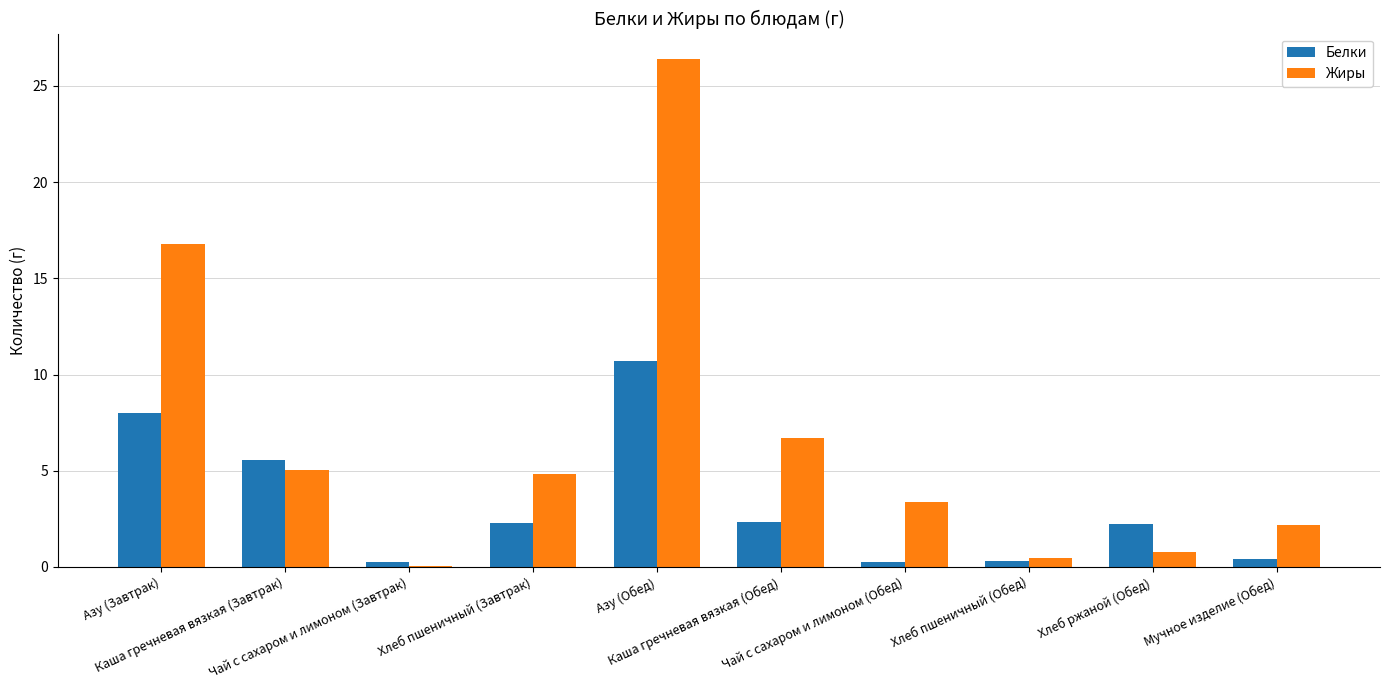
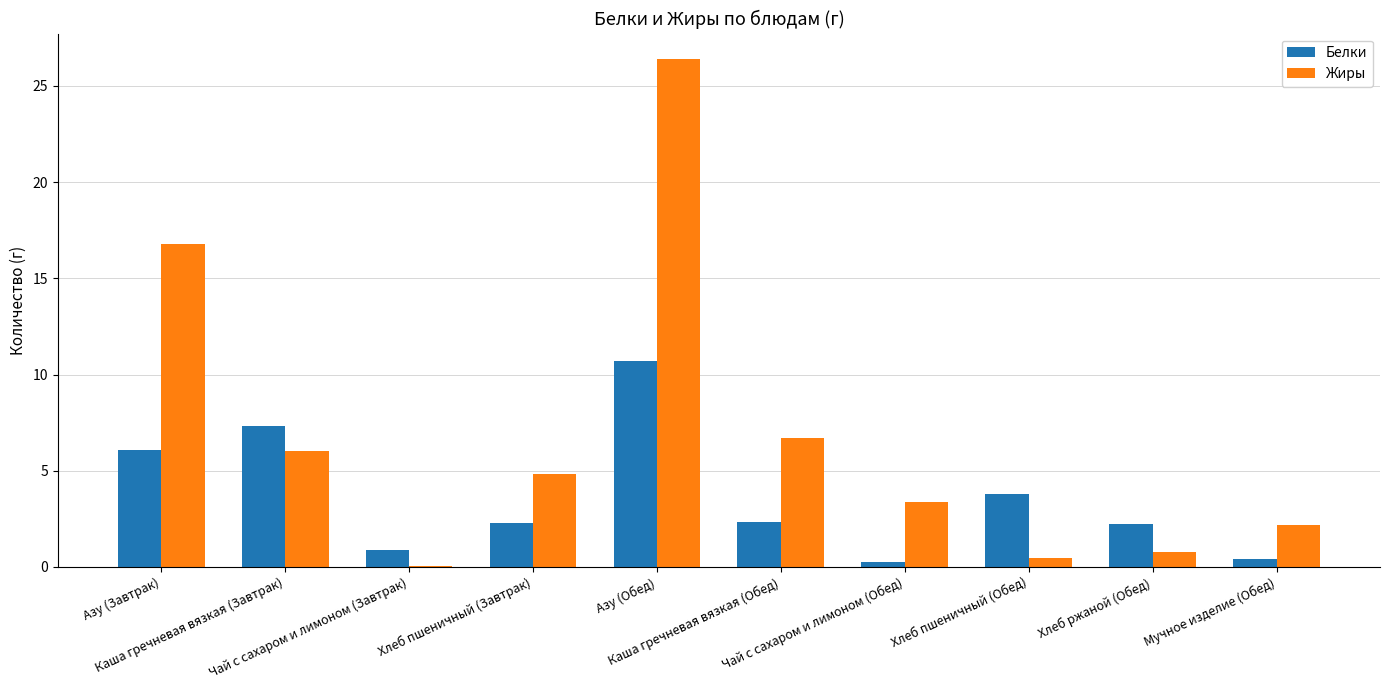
  {
    "Белки": {
-     "Азу (Завтрак)": 8.0,
-     "Каша гречневая вязкая (Завтрак)": 5.6,
-     "Чай с сахаром и лимоном (Завтрак)": 0.3,
+     "Азу (Завтрак)": 6.1,
+     "Каша гречневая вязкая (Завтрак)": 7.3,
+     "Чай с сахаром и лимоном (Завтрак)": 0.9,
      "Хлеб пшеничный (Завтрак)": 2.3,
      "Азу (Обед)": 10.7,
      "Каша гречневая вязкая (Обед)": 2.4,
      "Чай с сахаром и лимоном (Обед)": 0.3,
-     "Хлеб пшеничный (Обед)": 0.3,
+     "Хлеб пшеничный (Обед)": 3.8,
      "Хлеб ржаной (Обед)": 2.3,
      "Мучное изделие (Обед)": 0.4
    },
    "Жиры": {
      "Азу (Завтрак)": 16.8,
-     "Каша гречневая вязкая (Завтрак)": 5.1,
+     "Каша гречневая вязкая (Завтрак)": 6.0,
      "Хлеб пшеничный (Завтрак)": 4.9,
      "Азу (Обед)": 26.4,
      "Каша гречневая вязкая (Обед)": 6.7,
      "Чай с сахаром и лимоном (Обед)": 3.4,
      "Хлеб пшеничный (Обед)": 0.5,
      "Хлеб ржаной (Обед)": 0.8,
      "Мучное изделие (Обед)": 2.2
    }
  }
